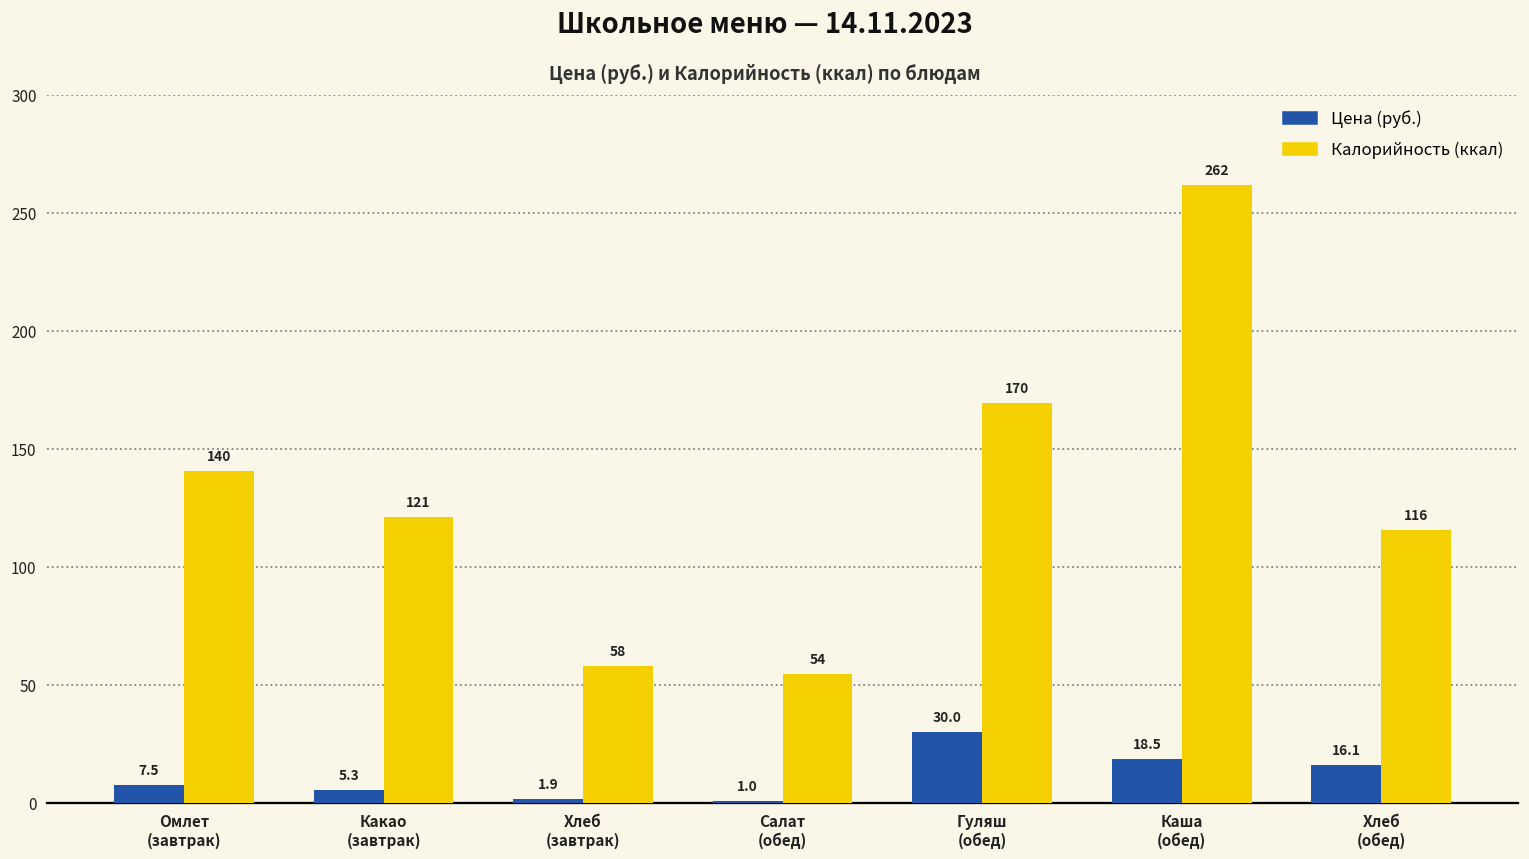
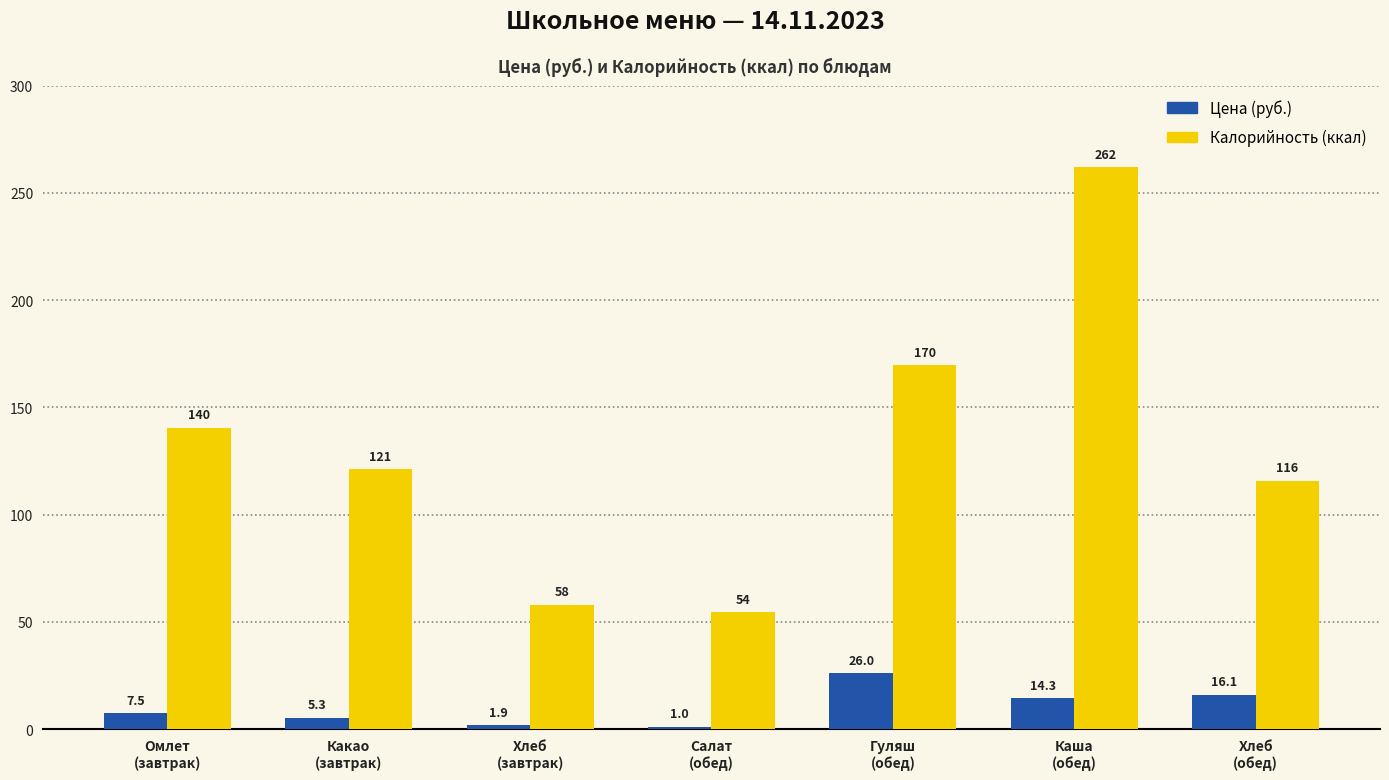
  {
    "Цена (руб.)": {
      "Омлет (завтрак)": 7.5,
      "Какао (завтрак)": 5.3,
      "Хлеб (завтрак)": 1.9,
      "Салат (обед)": 1.0,
-     "Гуляш (обед)": 30.0,
-     "Каша (обед)": 18.5,
+     "Гуляш (обед)": 26.0,
+     "Каша (обед)": 14.3,
      "Хлеб (обед)": 16.1
    },
    "Калорийность (ккал)": {
      "Омлет (завтрак)": 140,
      "Какао (завтрак)": 121,
      "Хлеб (завтрак)": 58,
      "Салат (обед)": 54,
      "Гуляш (обед)": 170,
      "Каша (обед)": 262,
      "Хлеб (обед)": 116
    }
  }
